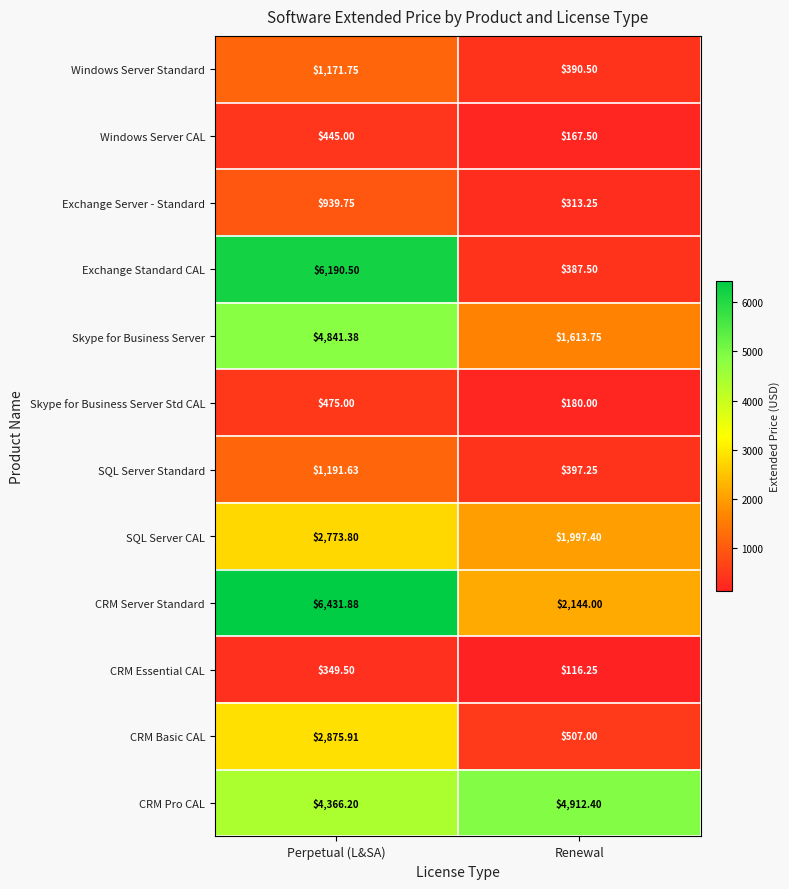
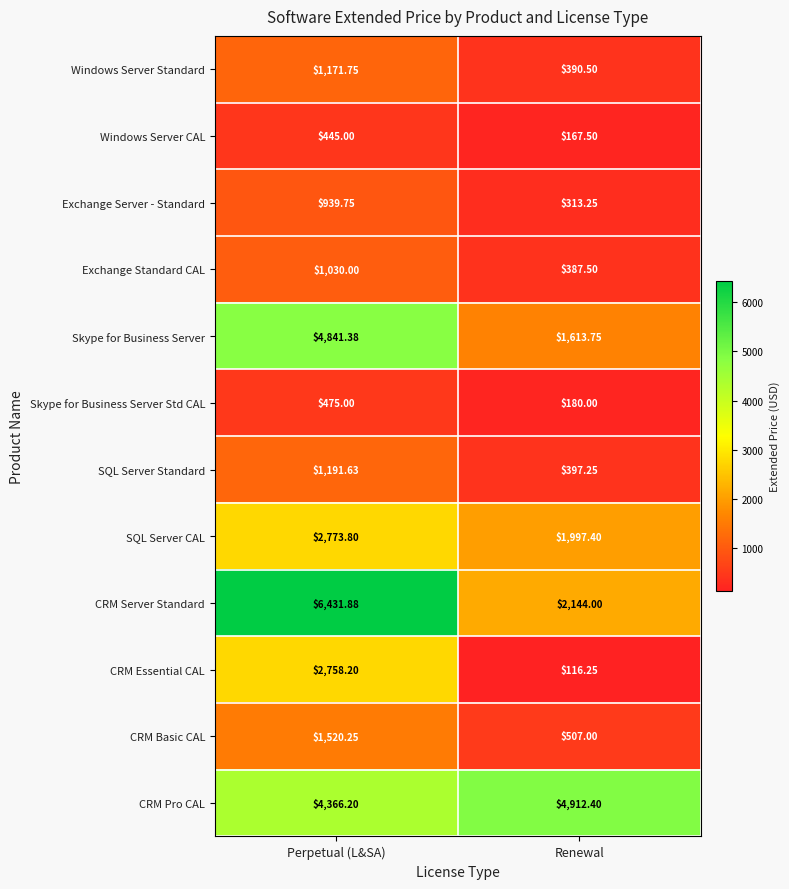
  {
    "Windows Server Standard": {
      "Perpetual (L&SA)": "$1,171.75",
      "Renewal": "$390.50"
    },
    "Windows Server CAL": {
      "Perpetual (L&SA)": "$445.00",
      "Renewal": "$167.50"
    },
    "Exchange Server - Standard": {
      "Perpetual (L&SA)": "$939.75",
      "Renewal": "$313.25"
    },
    "Exchange Standard CAL": {
-     "Perpetual (L&SA)": "$6,190.50",
+     "Perpetual (L&SA)": "$1,030.00",
      "Renewal": "$387.50"
    },
    "Skype for Business Server": {
      "Perpetual (L&SA)": "$4,841.38",
      "Renewal": "$1,613.75"
    },
    "Skype for Business Server Std CAL": {
      "Perpetual (L&SA)": "$475.00",
      "Renewal": "$180.00"
    },
    "SQL Server Standard": {
      "Perpetual (L&SA)": "$1,191.63",
      "Renewal": "$397.25"
    },
    "SQL Server CAL": {
      "Perpetual (L&SA)": "$2,773.80",
      "Renewal": "$1,997.40"
    },
    "CRM Server Standard": {
      "Perpetual (L&SA)": "$6,431.88",
      "Renewal": "$2,144.00"
    },
    "CRM Essential CAL": {
-     "Perpetual (L&SA)": "$349.50",
+     "Perpetual (L&SA)": "$2,758.20",
      "Renewal": "$116.25"
    },
    "CRM Basic CAL": {
-     "Perpetual (L&SA)": "$2,875.91",
+     "Perpetual (L&SA)": "$1,520.25",
      "Renewal": "$507.00"
    },
    "CRM Pro CAL": {
      "Perpetual (L&SA)": "$4,366.20",
      "Renewal": "$4,912.40"
    }
  }
